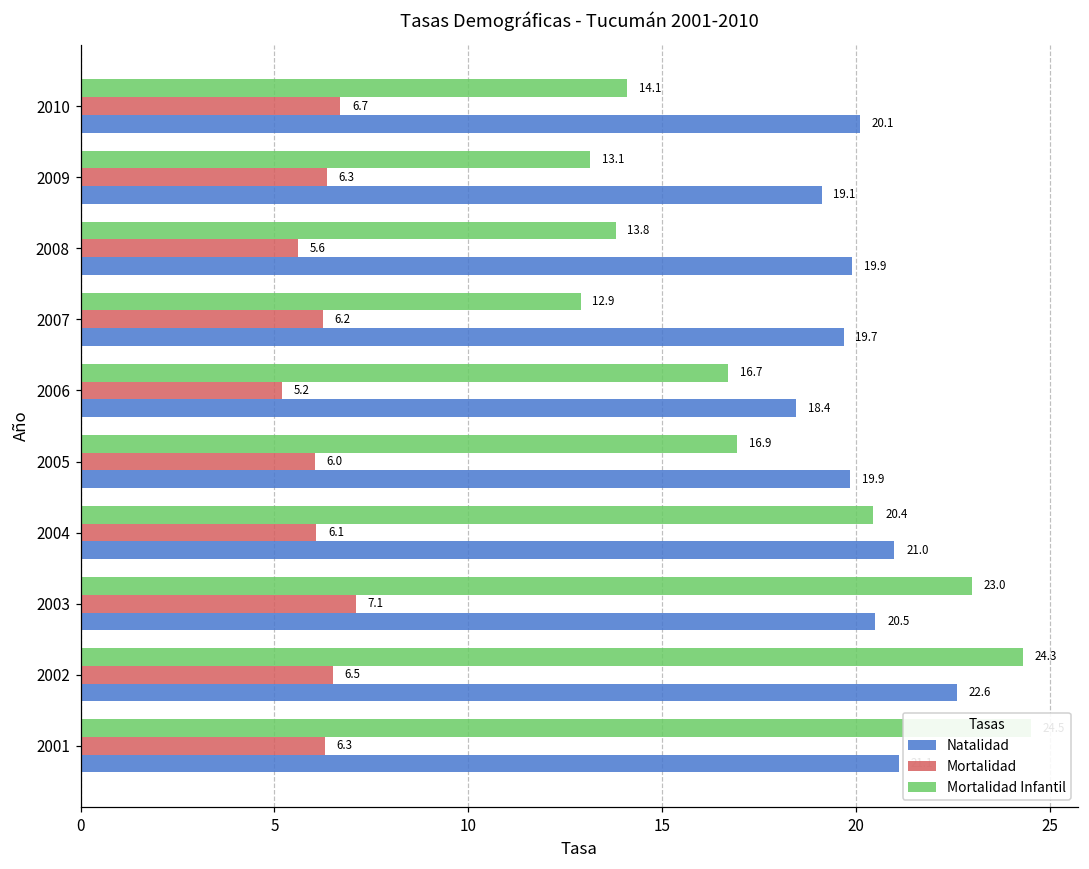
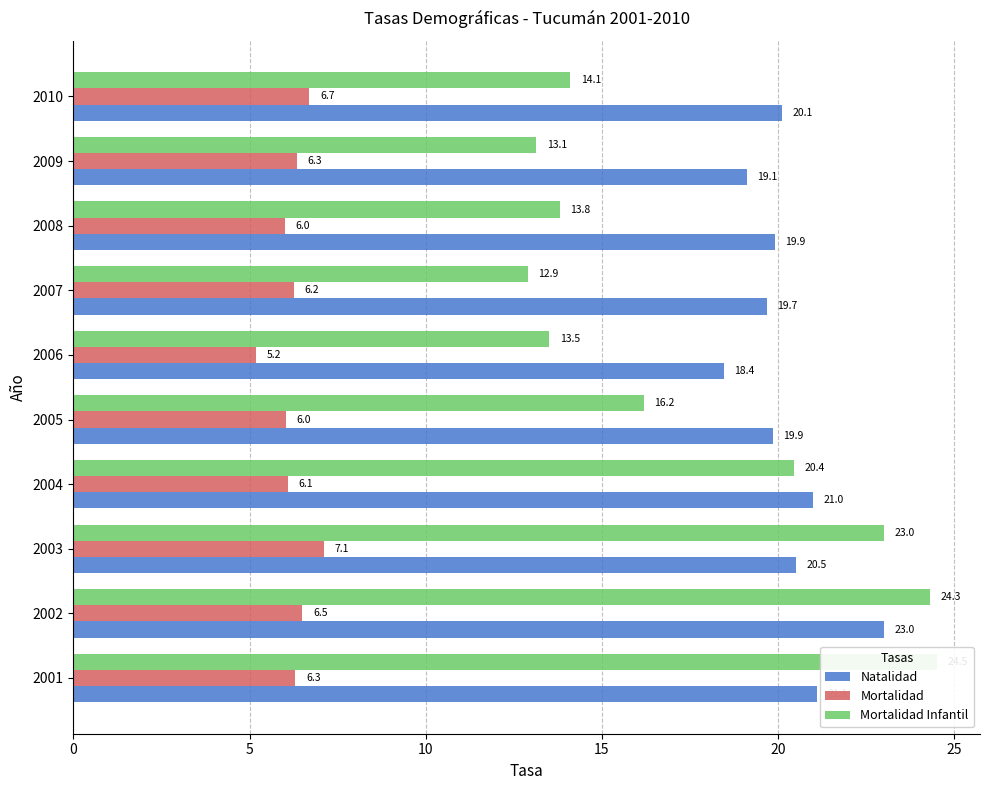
  {
    "Natalidad": {
      "2010": 20.1,
      "2009": 19.1,
      "2008": 19.9,
      "2007": 19.7,
      "2006": 18.4,
      "2005": 19.9,
      "2004": 21.0,
      "2003": 20.5,
-     "2002": 22.6
+     "2002": 23.0
    },
    "Mortalidad": {
      "2010": 6.7,
      "2009": 6.3,
-     "2008": 5.6,
+     "2008": 6.0,
      "2007": 6.2,
      "2006": 5.2,
      "2005": 6.0,
      "2004": 6.1,
      "2003": 7.1,
      "2002": 6.5,
      "2001": 6.3
    },
    "Mortalidad Infantil": {
      "2010": 14.1,
      "2009": 13.1,
      "2008": 13.8,
      "2007": 12.9,
-     "2006": 16.7,
-     "2005": 16.9,
+     "2006": 13.5,
+     "2005": 16.2,
      "2004": 20.4,
      "2003": 23.0,
      "2002": 24.3
    }
  }
